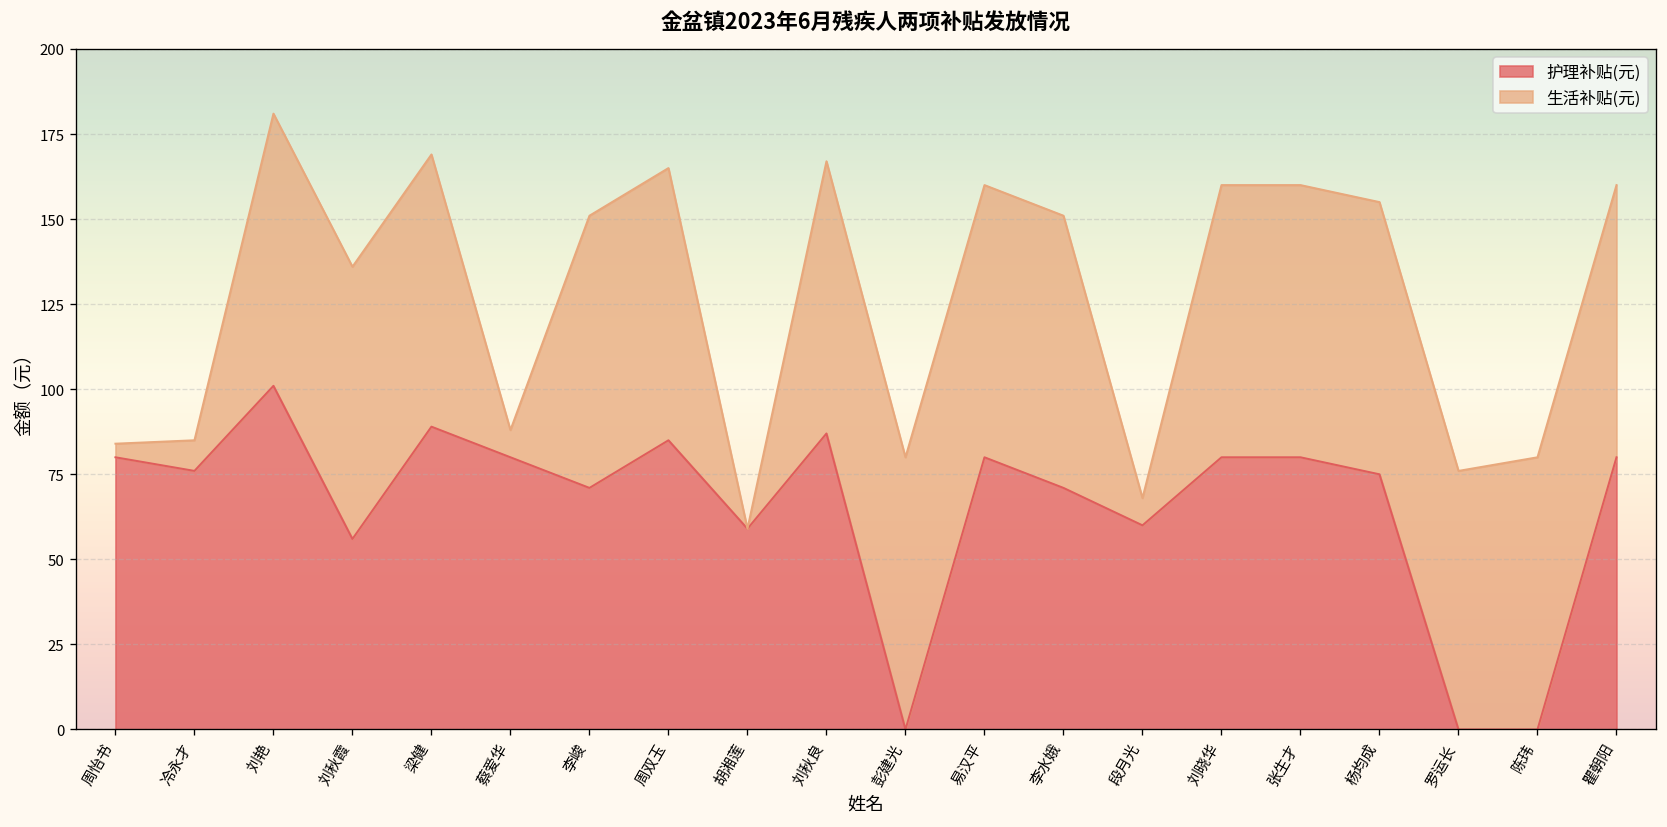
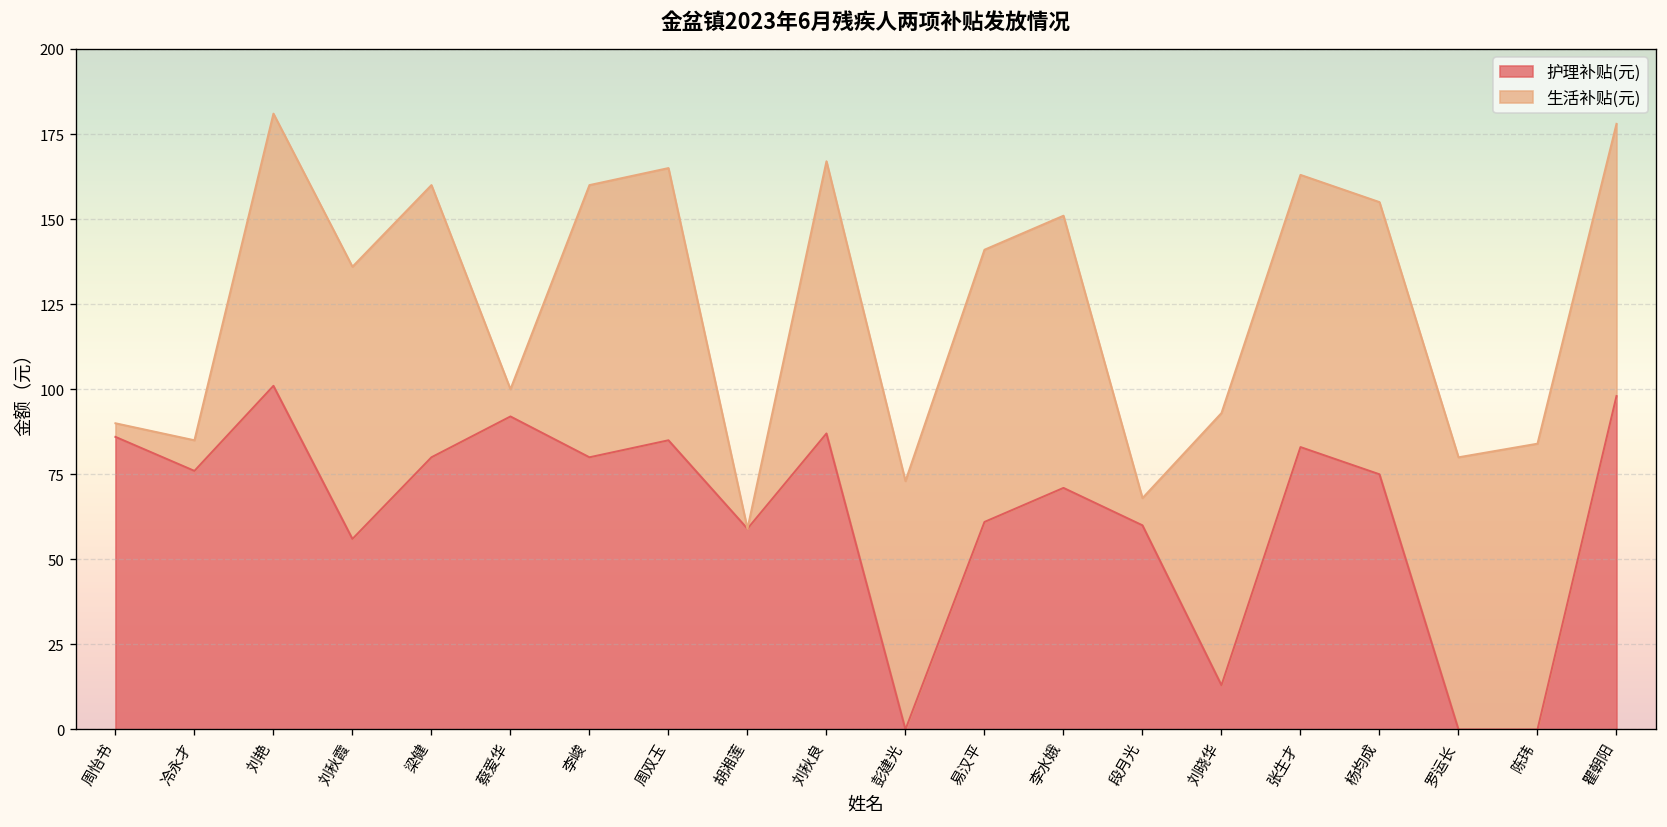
  {
    "护理补贴(元)": {
-     "周怡书": 80,
+     "周怡书": 86,
      "冷永才": 76,
      "刘艳": 101,
      "刘秋霞": 56,
-     "梁健": 89,
-     "蔡爱华": 80,
-     "李峻": 71,
+     "梁健": 80,
+     "蔡爱华": 92,
+     "李峻": 80,
      "周双玉": 85,
      "刘秋良": 87,
      "彭建光": 0,
-     "易汉平": 80,
+     "易汉平": 61,
      "李水娥": 71,
      "段月光": 60,
-     "刘晓华": 80,
-     "张生才": 80,
+     "刘晓华": 13,
+     "张生才": 83,
      "杨均成": 75,
      "罗运长": 0,
      "陈玮": 0,
-     "瞿朝阳": 80
+     "瞿朝阳": 98
    },
    "生活补贴(元)": {
      "周怡书": 4,
      "冷永才": 9,
      "刘艳": 80,
      "刘秋霞": 80,
      "梁健": 80,
      "蔡爱华": 8,
      "李峻": 80,
      "周双玉": 80,
      "刘秋良": 80,
-     "彭建光": 80,
+     "彭建光": 73,
      "易汉平": 80,
      "李水娥": 80,
      "段月光": 8,
      "刘晓华": 80,
      "张生才": 80,
      "杨均成": 80,
-     "罗运长": 76,
-     "陈玮": 80,
+     "罗运长": 80,
+     "陈玮": 84,
      "瞿朝阳": 80
    }
  }
